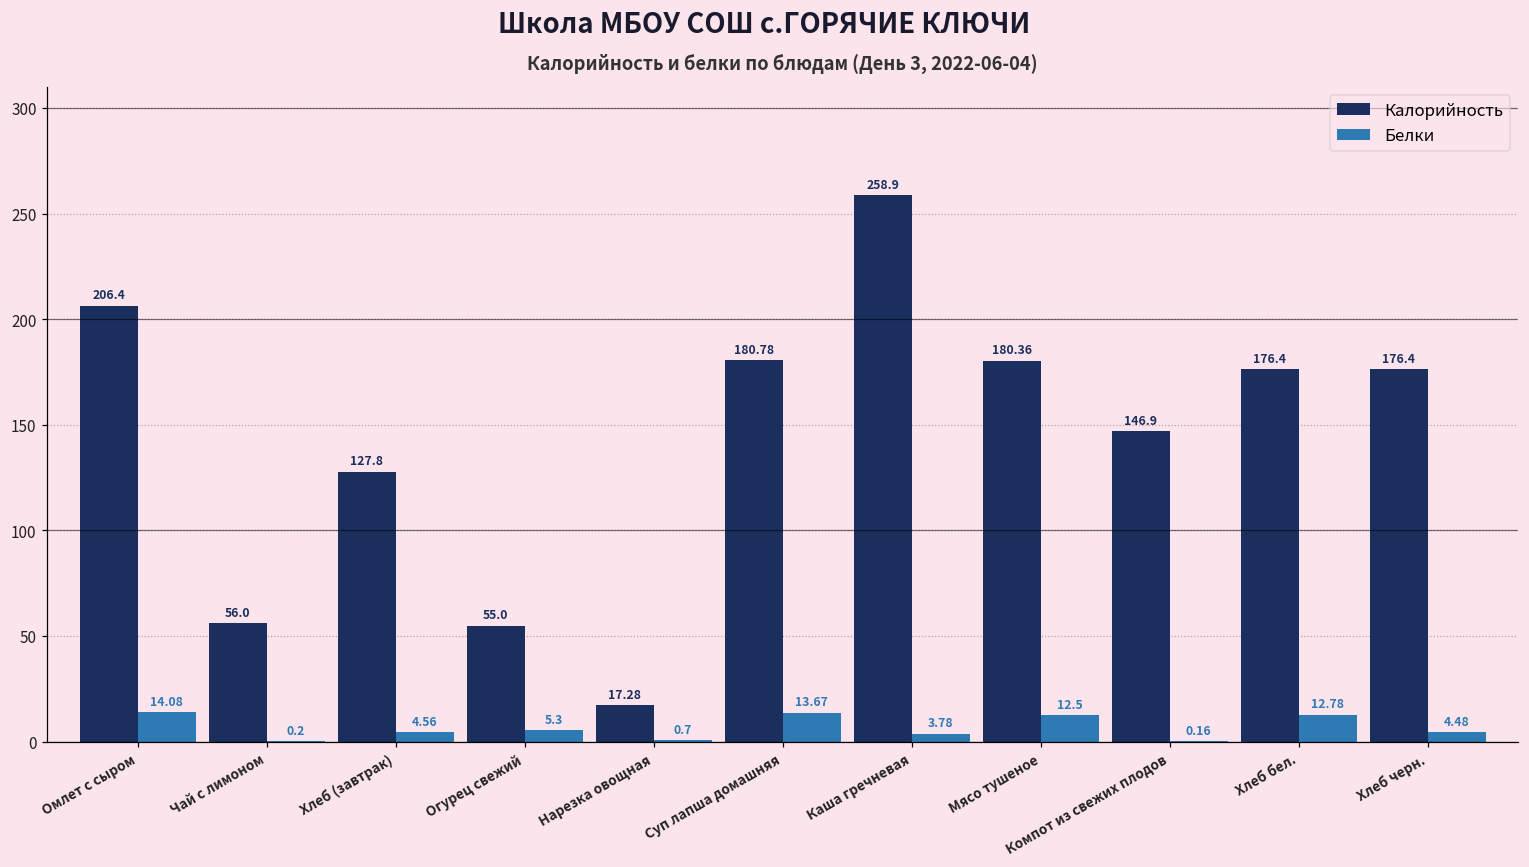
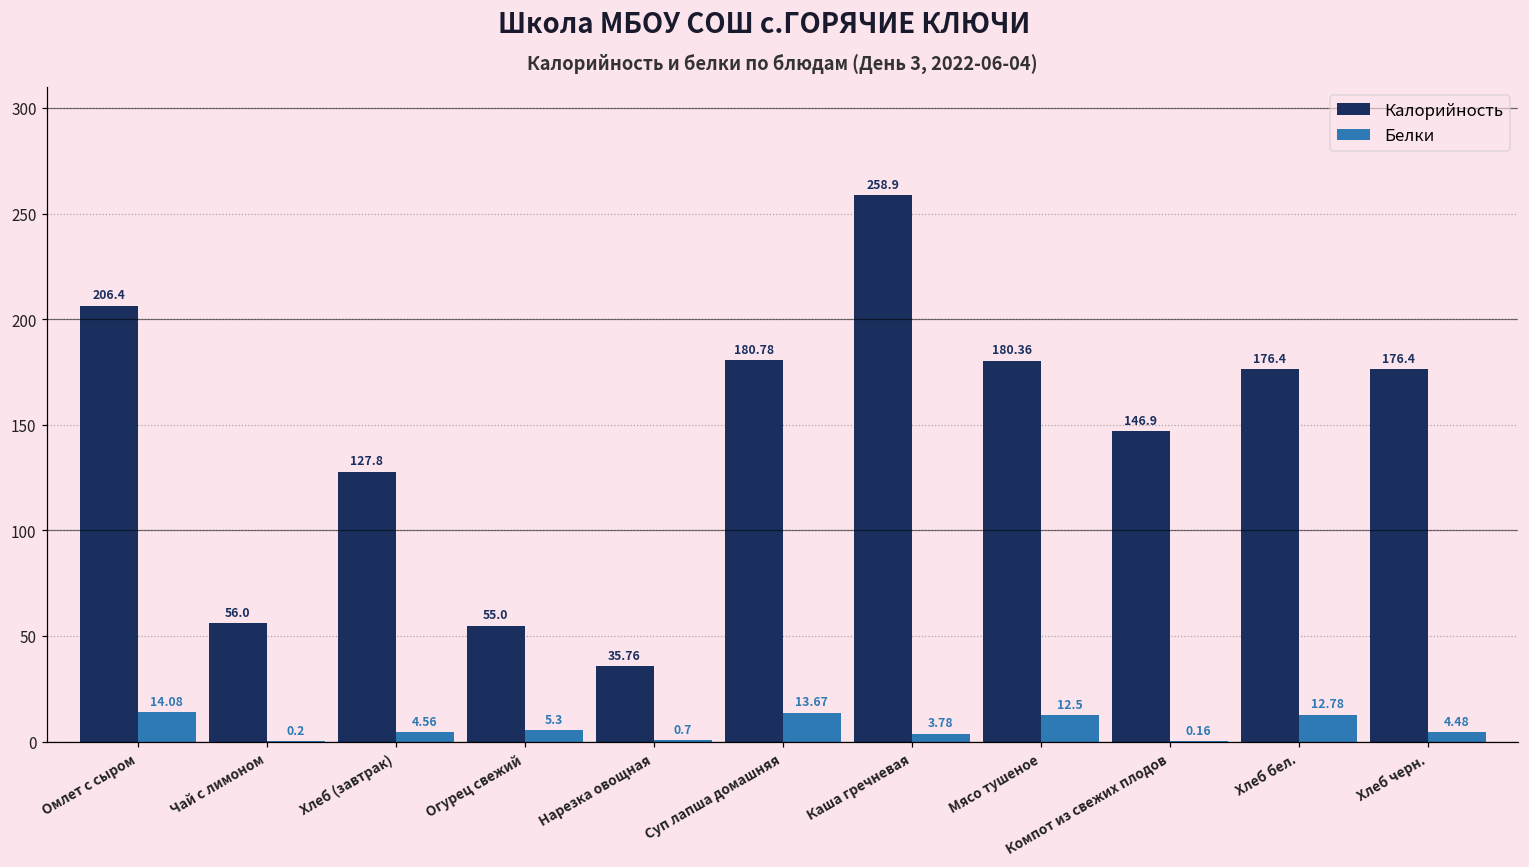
  {
    "Калорийность": {
      "Омлет с сыром": 206.4,
      "Чай с лимоном": 56.0,
      "Хлеб (завтрак)": 127.8,
      "Огурец свежий": 55.0,
-     "Нарезка овощная": 17.28,
+     "Нарезка овощная": 35.76,
      "Суп лапша домашняя": 180.78,
      "Каша гречневая": 258.9,
      "Мясо тушеное": 180.36,
      "Компот из свежих плодов": 146.9,
      "Хлеб бел.": 176.4,
      "Хлеб черн.": 176.4
    },
    "Белки": {
      "Омлет с сыром": 14.08,
      "Чай с лимоном": 0.2,
      "Хлеб (завтрак)": 4.56,
      "Огурец свежий": 5.3,
      "Нарезка овощная": 0.7,
      "Суп лапша домашняя": 13.67,
      "Каша гречневая": 3.78,
      "Мясо тушеное": 12.5,
      "Компот из свежих плодов": 0.16,
      "Хлеб бел.": 12.78,
      "Хлеб черн.": 4.48
    }
  }
